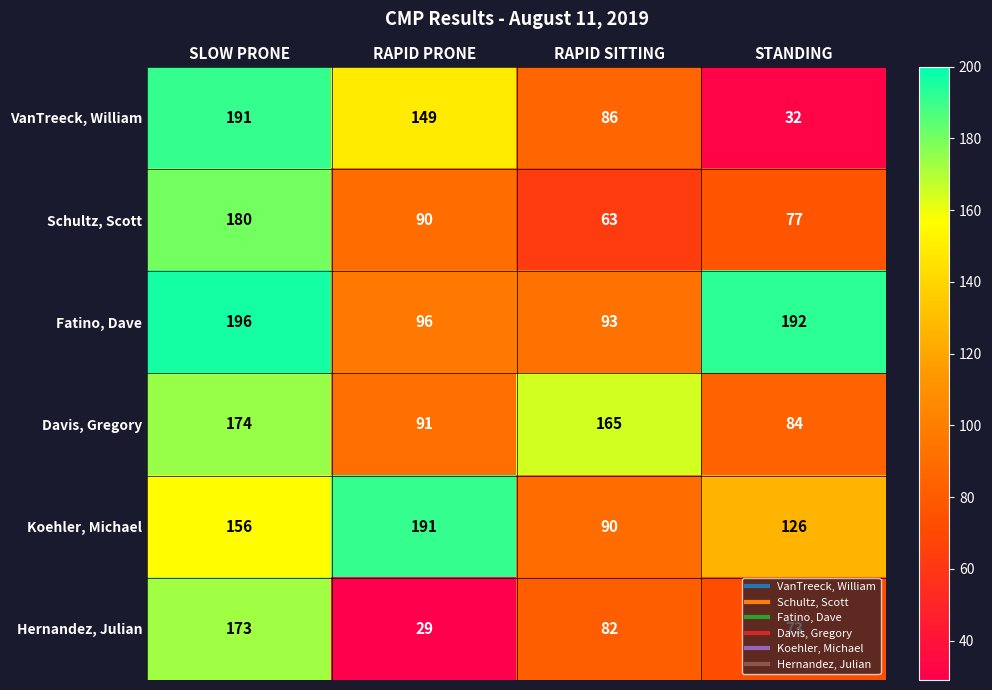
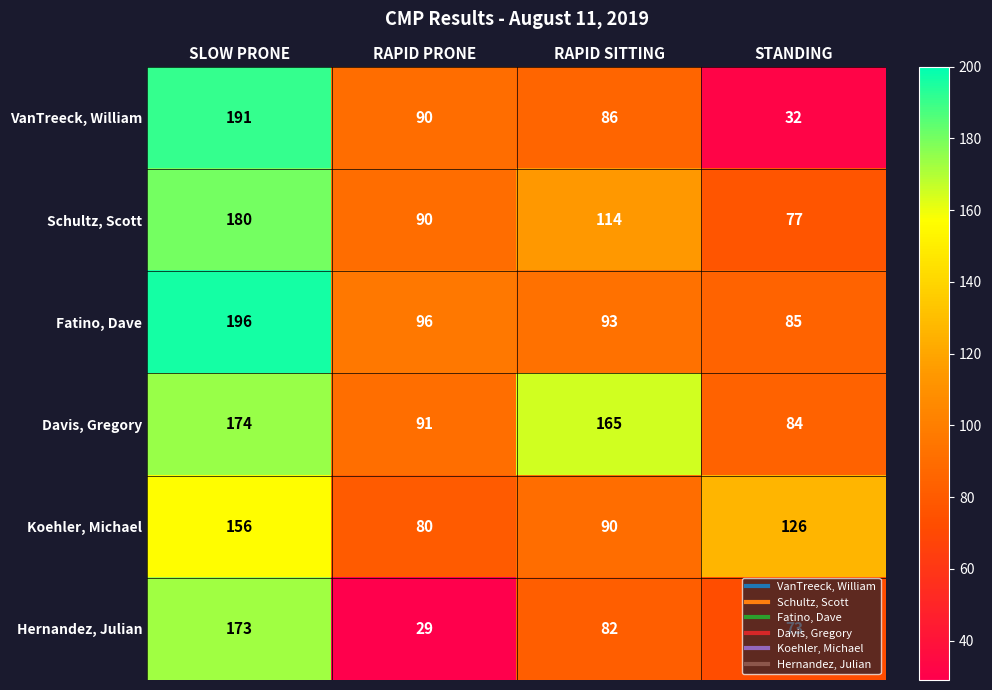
  {
    "VanTreeck, William": {
      "SLOW PRONE": 191,
-     "RAPID PRONE": 149,
+     "RAPID PRONE": 90,
      "RAPID SITTING": 86,
      "STANDING": 32
    },
    "Schultz, Scott": {
      "SLOW PRONE": 180,
      "RAPID PRONE": 90,
-     "RAPID SITTING": 63,
+     "RAPID SITTING": 114,
      "STANDING": 77
    },
    "Fatino, Dave": {
      "SLOW PRONE": 196,
      "RAPID PRONE": 96,
      "RAPID SITTING": 93,
-     "STANDING": 192
+     "STANDING": 85
    },
    "Davis, Gregory": {
      "SLOW PRONE": 174,
      "RAPID PRONE": 91,
      "RAPID SITTING": 165,
      "STANDING": 84
    },
    "Koehler, Michael": {
      "SLOW PRONE": 156,
-     "RAPID PRONE": 191,
+     "RAPID PRONE": 80,
      "RAPID SITTING": 90,
      "STANDING": 126
    },
    "Hernandez, Julian": {
      "SLOW PRONE": 173,
      "RAPID PRONE": 29,
      "RAPID SITTING": 82
    }
  }
